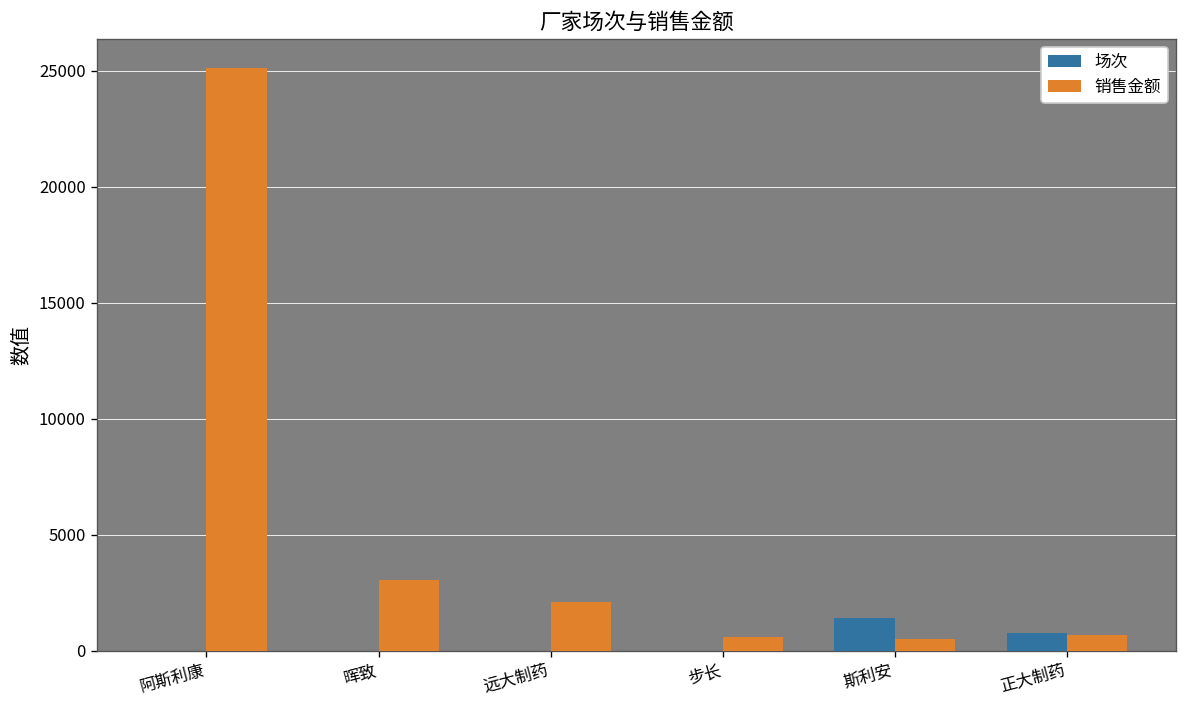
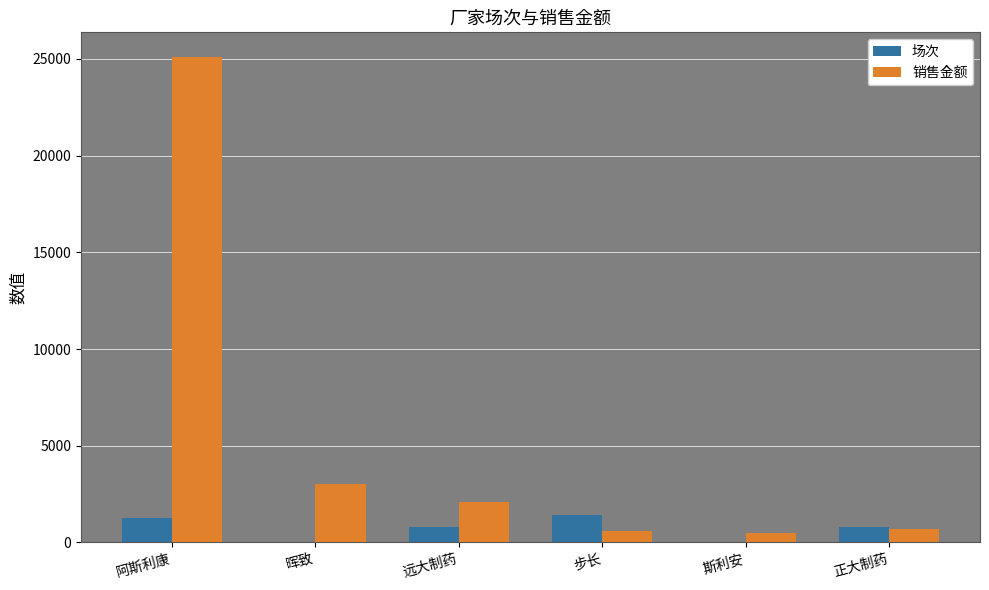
  {
    "场次": {
-     "阿斯利康": 0,
-     "远大制药": 0,
-     "步长": 0,
-     "斯利安": 1400,
+     "阿斯利康": 1300,
+     "远大制药": 800,
+     "步长": 1400,
+     "斯利安": 0,
      "正大制药": 800
    },
    "销售金额": {
      "阿斯利康": 25100,
      "晖致": 3000,
      "远大制药": 2100,
      "步长": 600,
      "斯利安": 500,
      "正大制药": 700
    }
  }
